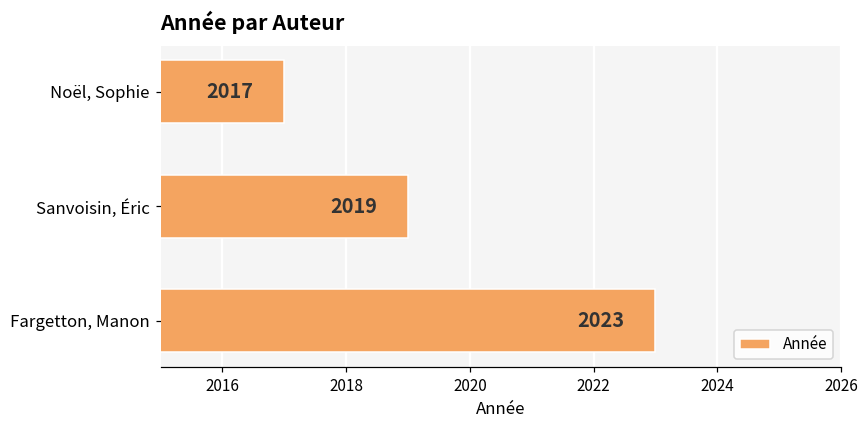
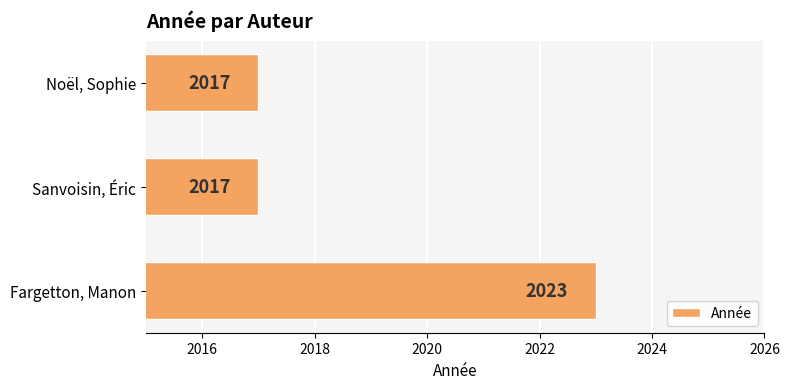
  {
    "Noël, Sophie": 2017,
-   "Sanvoisin, Éric": 2019,
+   "Sanvoisin, Éric": 2017,
    "Fargetton, Manon": 2023
  }
